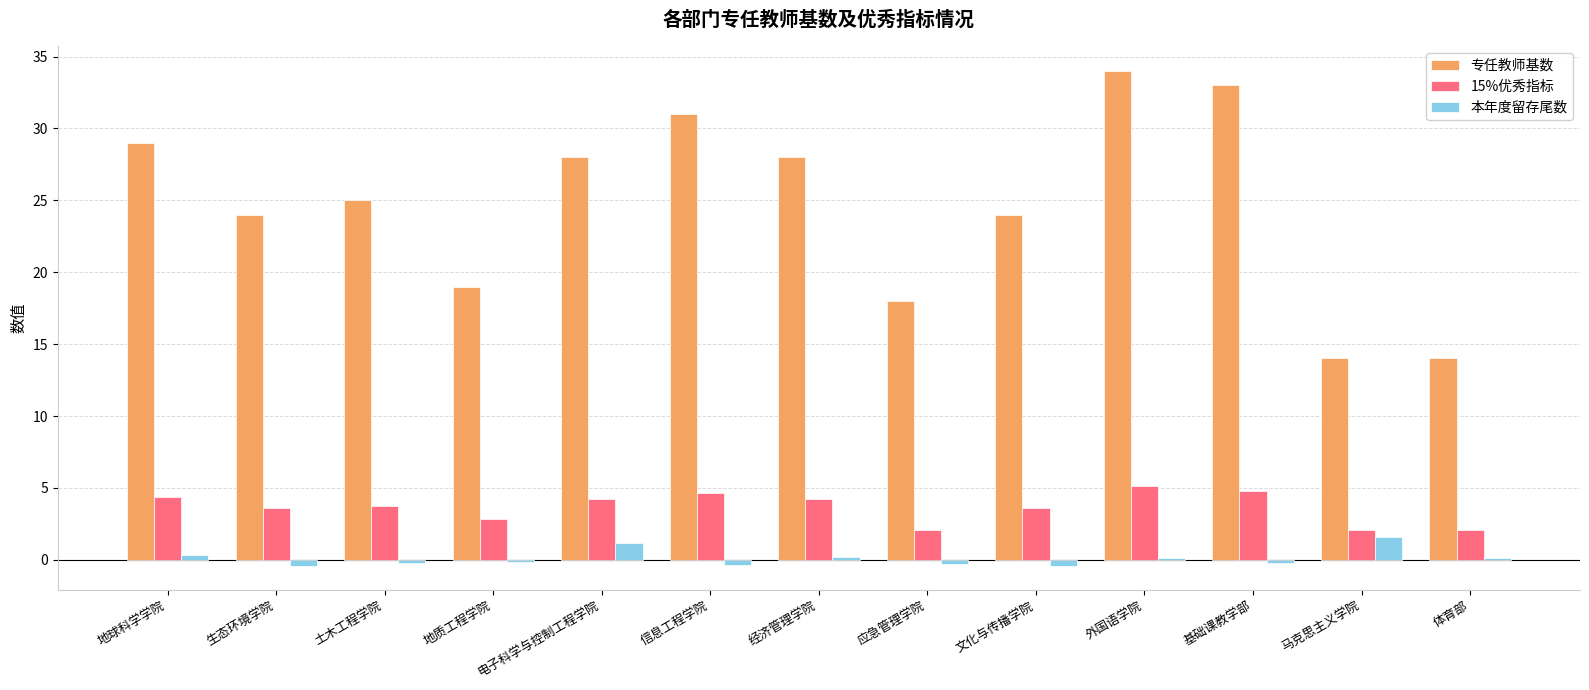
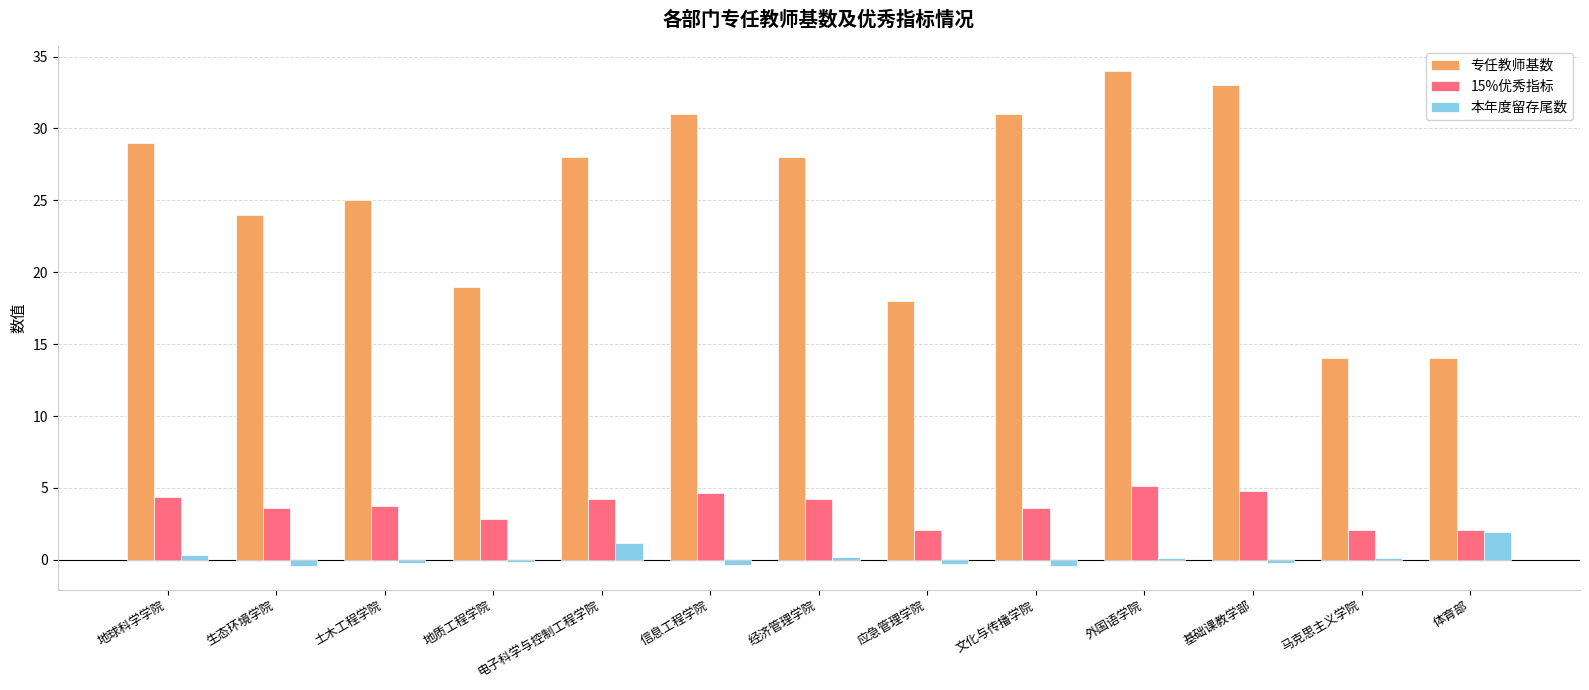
  {
    "专任教师基数": {
      "地球科学学院": 29,
      "生态环境学院": 24,
      "土木工程学院": 25,
      "地质工程学院": 19,
      "电子科学与控制工程学院": 28,
      "信息工程学院": 31,
      "经济管理学院": 28,
      "应急管理学院": 18,
-     "文化与传播学院": 24,
+     "文化与传播学院": 31,
      "外国语学院": 34,
      "基础课教学部": 33,
      "马克思主义学院": 14,
      "体育部": 14
    },
    "15%优秀指标": {
      "地球科学学院": 4.4,
      "生态环境学院": 3.6,
      "土木工程学院": 3.8,
      "地质工程学院": 2.9,
      "电子科学与控制工程学院": 4.2,
      "信息工程学院": 4.7,
      "经济管理学院": 4.2,
      "应急管理学院": 2.1,
      "文化与传播学院": 3.6,
      "外国语学院": 5.1,
      "基础课教学部": 4.8,
      "马克思主义学院": 2.1,
      "体育部": 2.1
    },
    "本年度留存尾数": {
      "地球科学学院": 0.4,
      "生态环境学院": -0.4,
      "土木工程学院": -0.3,
      "电子科学与控制工程学院": 1.2,
      "信息工程学院": -0.4,
      "经济管理学院": 0.2,
      "应急管理学院": -0.3,
      "文化与传播学院": -0.4,
      "基础课教学部": -0.2,
-     "马克思主义学院": 1.6,
-     "体育部": 0.1
+     "马克思主义学院": 0.1,
+     "体育部": 1.9
    }
  }
